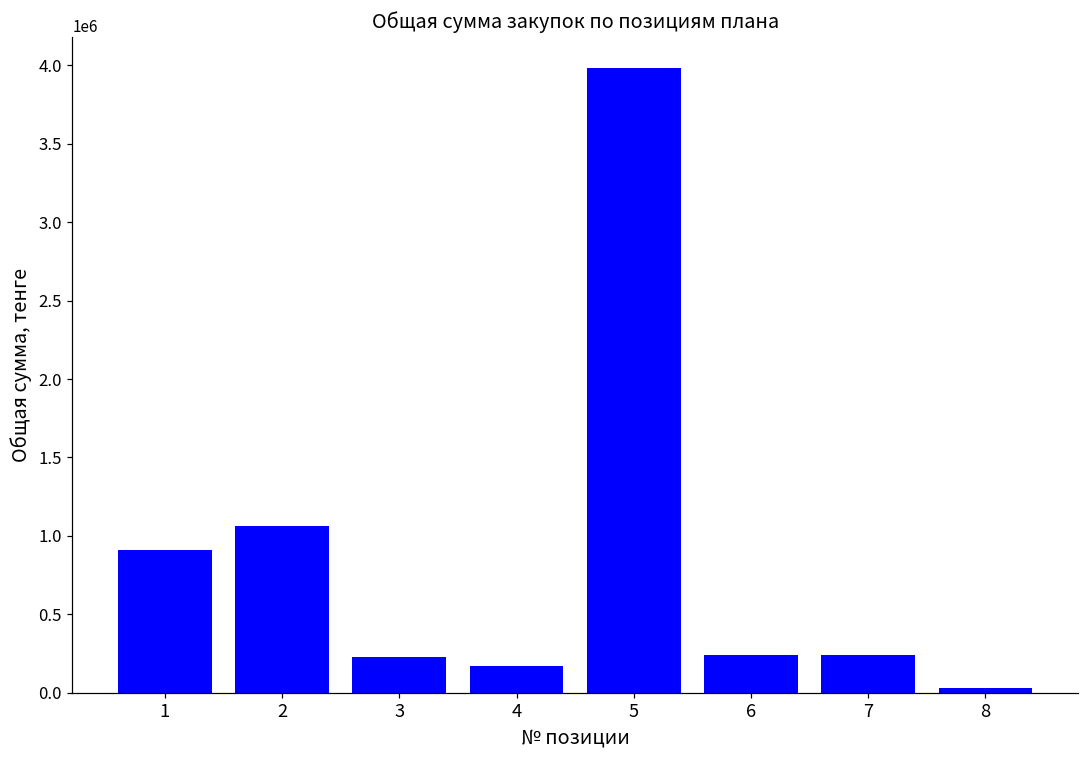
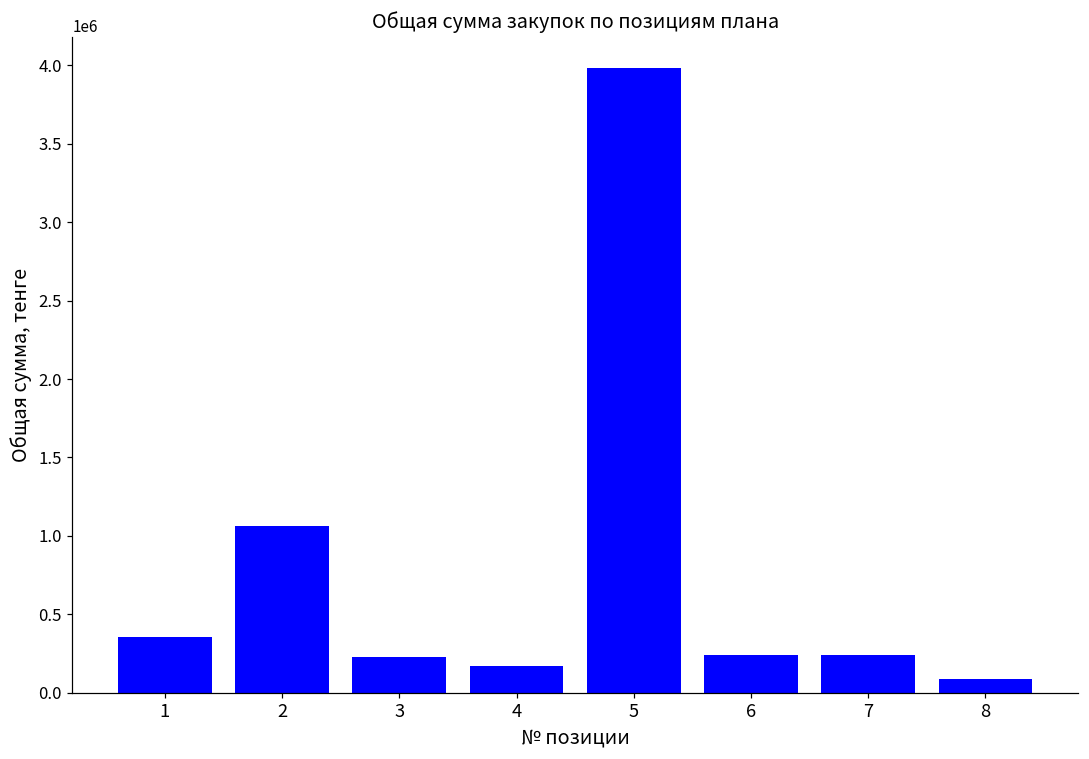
  {
-   "1": 910000,
+   "1": 350000,
    "2": 1070000,
    "3": 230000,
    "4": 170000,
    "5": 3980000,
    "6": 240000,
    "7": 240000,
-   "8": 30000
+   "8": 90000
  }
